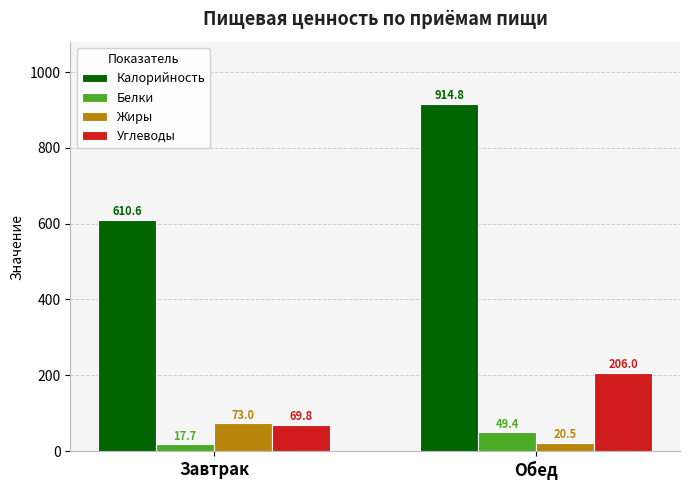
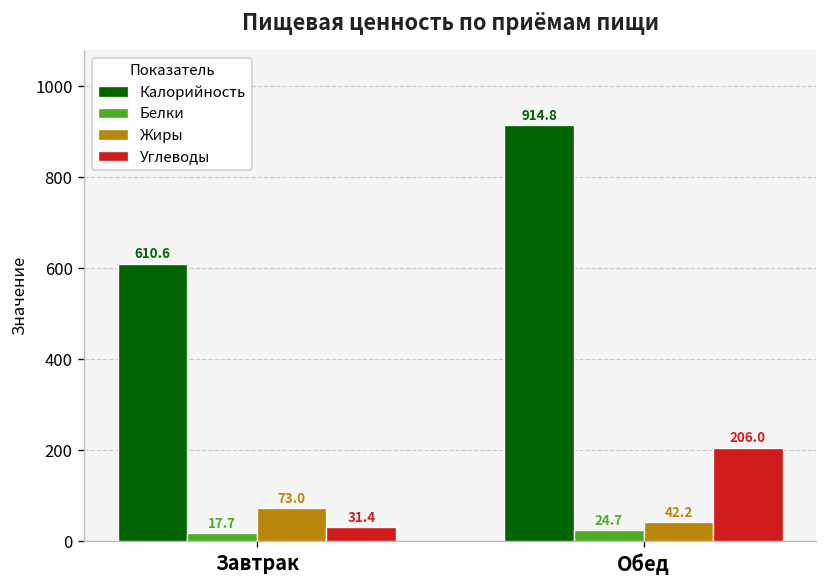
  {
    "Калорийность": {
      "Завтрак": 610.6,
      "Обед": 914.8
    },
    "Белки": {
      "Завтрак": 17.7,
-     "Обед": 49.4
+     "Обед": 24.7
    },
    "Жиры": {
      "Завтрак": 73.0,
-     "Обед": 20.5
+     "Обед": 42.2
    },
    "Углеводы": {
-     "Завтрак": 69.8,
+     "Завтрак": 31.4,
      "Обед": 206.0
    }
  }
